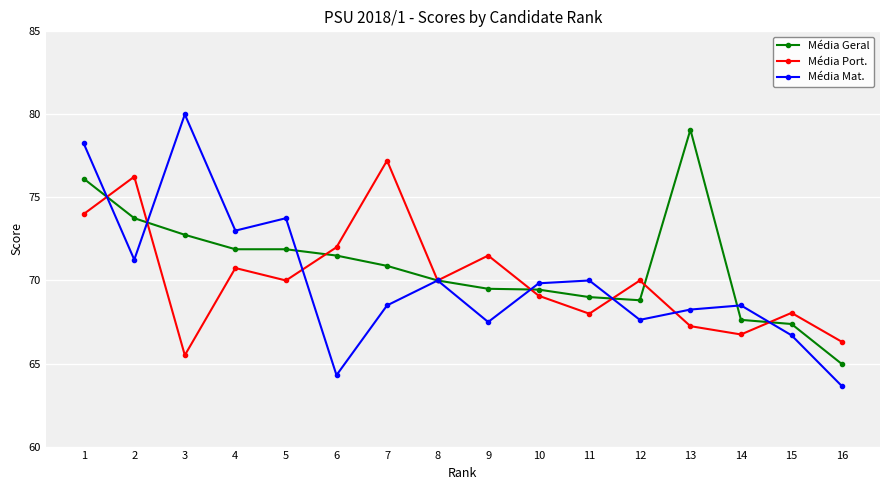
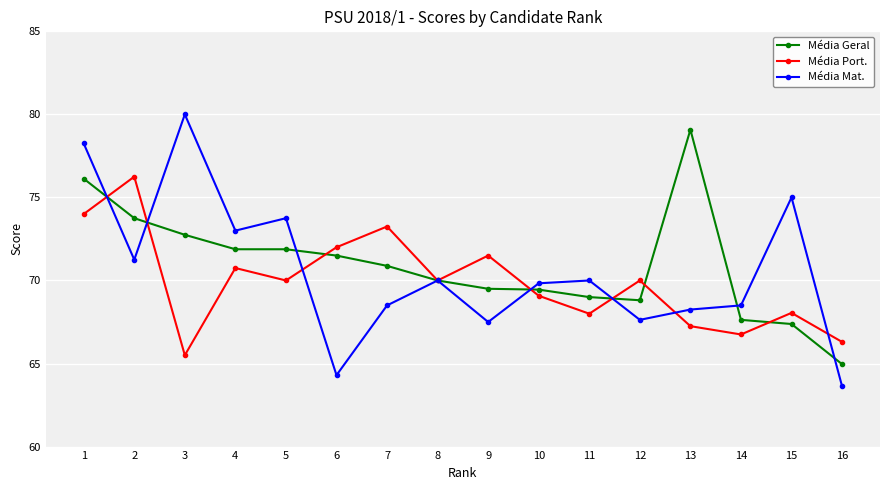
  {
    "Média Geral": {
      "1": 76.1,
      "2": 73.8,
      "3": 72.8,
      "4": 71.9,
      "5": 71.9,
      "6": 71.5,
      "7": 70.9,
      "9": 69.5,
      "10": 69.5,
      "11": 69.0,
      "12": 68.8,
      "13": 79.1,
      "14": 67.6,
      "15": 67.4,
      "16": 65.0
    },
    "Média Port.": {
      "1": 74.0,
      "2": 76.3,
      "3": 65.5,
      "4": 70.8,
      "5": 70.0,
      "6": 72.0,
-     "7": 77.2,
+     "7": 73.3,
      "9": 71.5,
      "10": 69.1,
      "11": 68.0,
      "12": 70.0,
      "13": 67.3,
      "14": 66.8,
      "15": 68.1,
      "16": 66.3
    },
    "Média Mat.": {
      "1": 78.3,
      "2": 71.3,
      "3": 80.0,
      "4": 73.0,
      "5": 73.8,
      "6": 64.3,
      "7": 68.5,
      "9": 67.5,
      "10": 69.8,
      "11": 70.0,
      "12": 67.6,
      "13": 68.3,
      "14": 68.5,
-     "15": 66.7,
+     "15": 75.0,
      "16": 63.6
    }
  }
